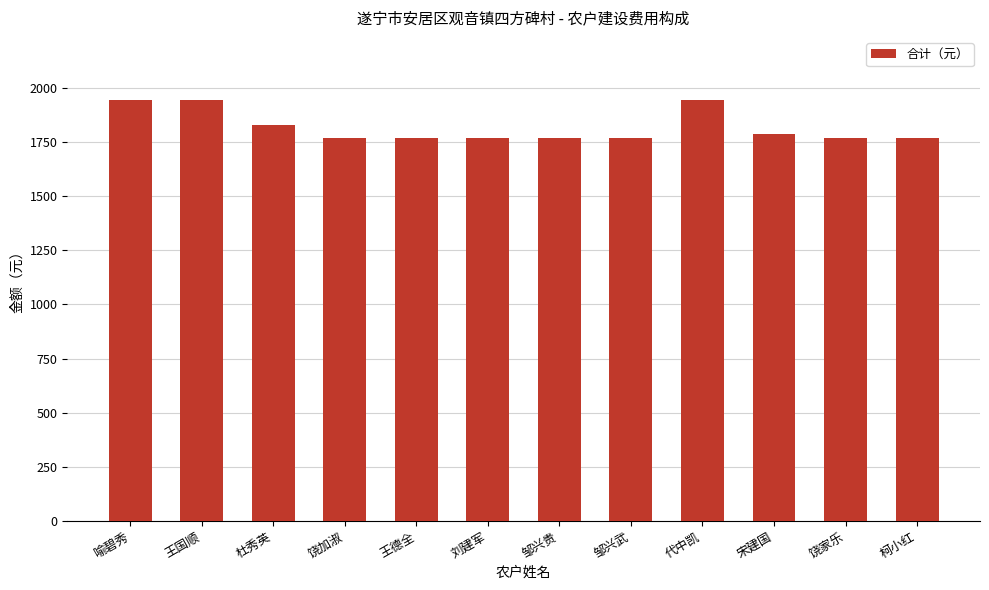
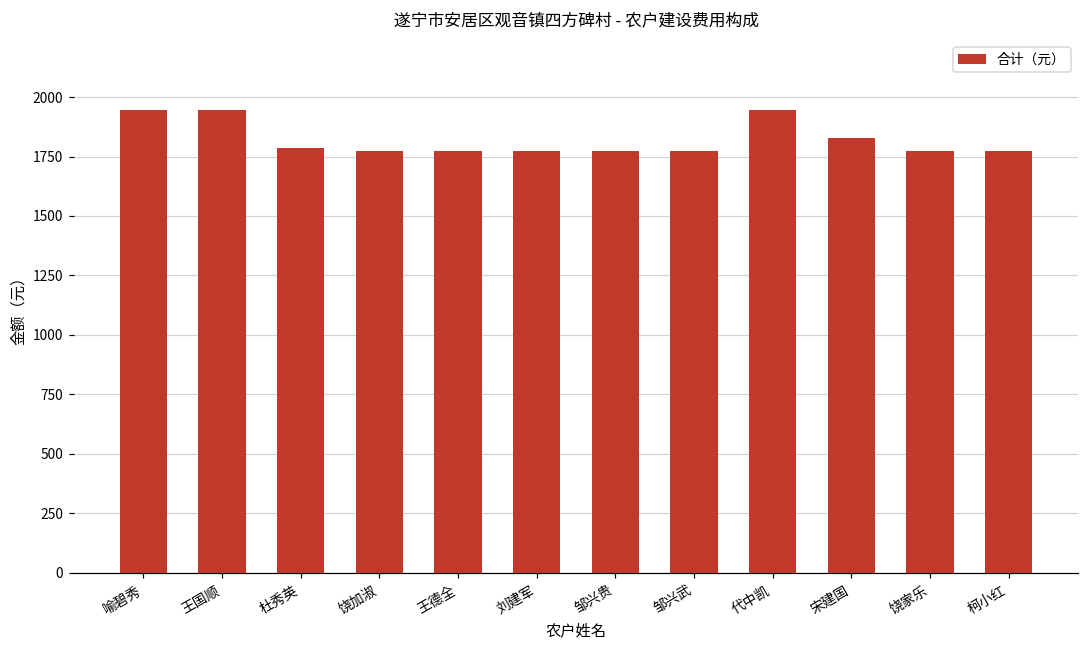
  {
    "喻碧秀": 1950,
    "王国顺": 1950,
-   "杜秀英": 1830,
+   "杜秀英": 1790,
    "饶加淑": 1770,
    "王德全": 1770,
    "刘建军": 1770,
    "邹兴贵": 1770,
    "邹兴武": 1770,
    "代中凯": 1950,
-   "宋建国": 1790,
+   "宋建国": 1830,
    "饶家乐": 1770,
    "柯小红": 1770
  }
